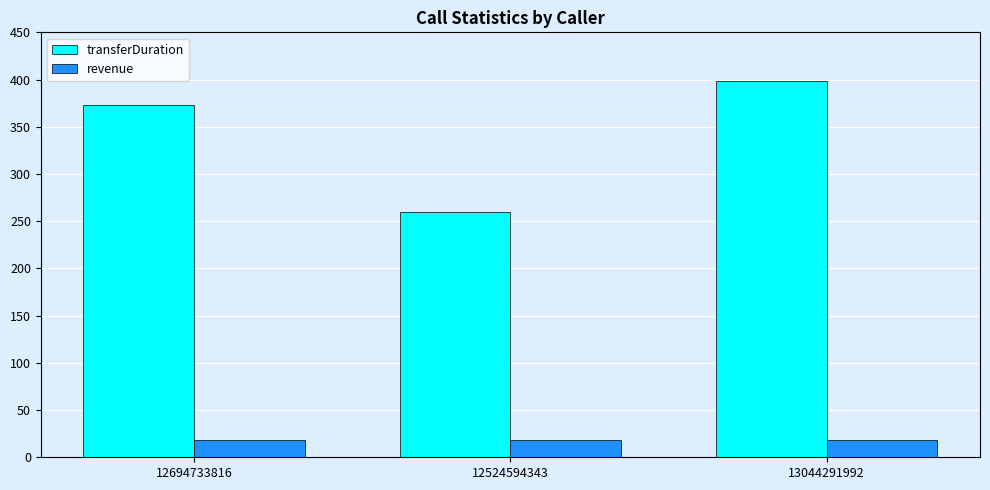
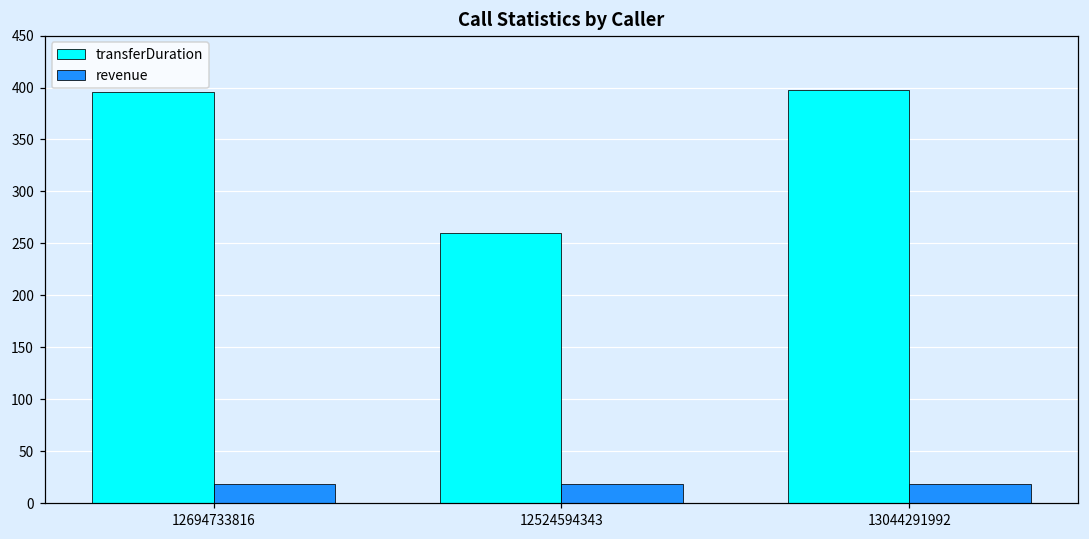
  {
    "transferDuration": {
-     "12694733816": 370,
+     "12694733816": 400,
      "12524594343": 260,
      "13044291992": 400
    },
    "revenue": {
      "12694733816": 20,
      "12524594343": 20,
      "13044291992": 20
    }
  }
